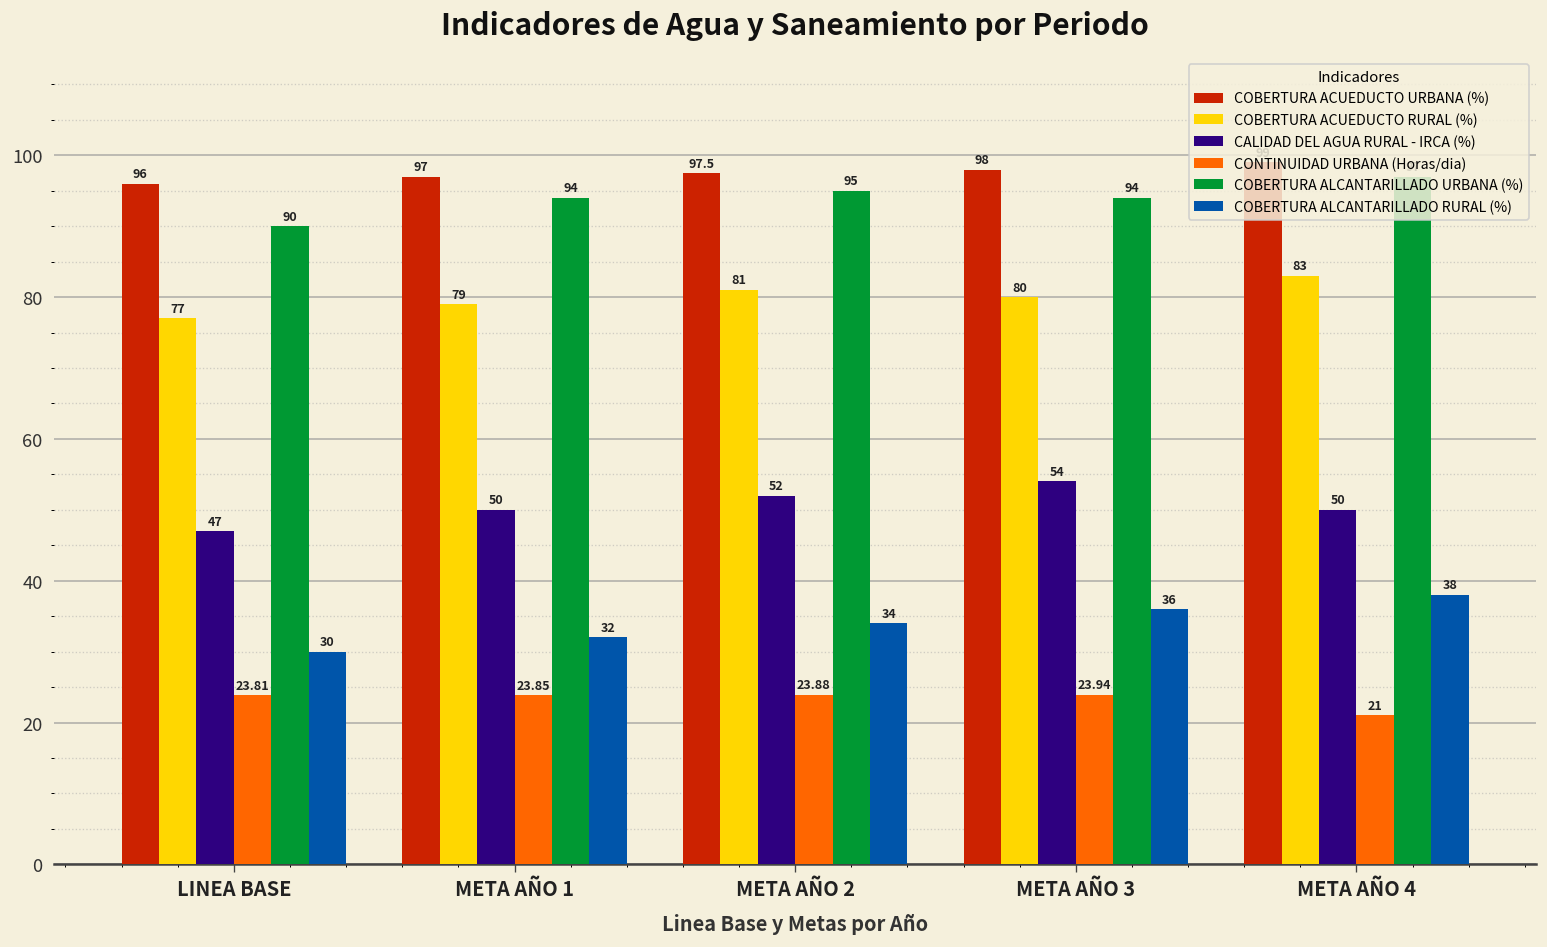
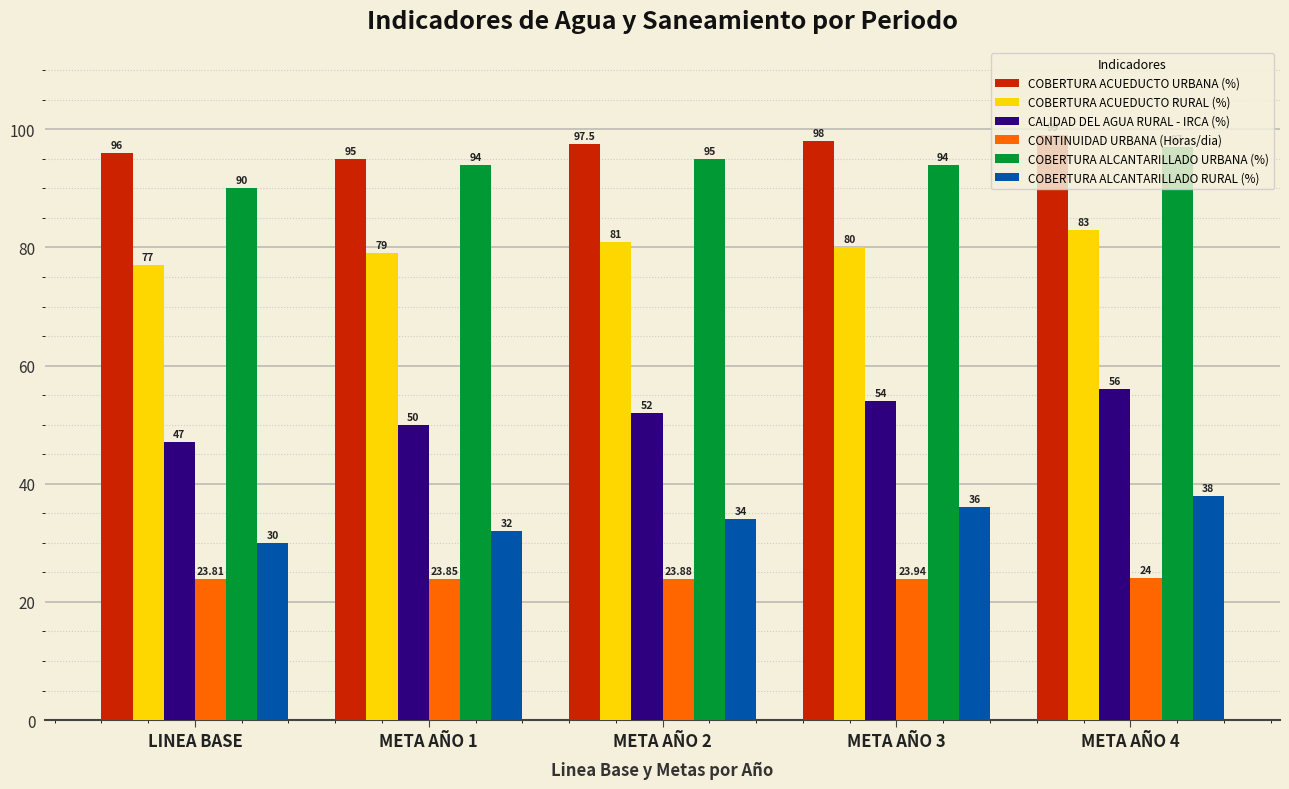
  {
    "COBERTURA ACUEDUCTO URBANA (%)": {
      "LINEA BASE": 96,
-     "META AÑO 1": 97,
+     "META AÑO 1": 95,
      "META AÑO 2": 97.5,
      "META AÑO 3": 98
    },
    "COBERTURA ACUEDUCTO RURAL (%)": {
      "LINEA BASE": 77,
      "META AÑO 1": 79,
      "META AÑO 2": 81,
      "META AÑO 3": 80,
      "META AÑO 4": 83
    },
    "CALIDAD DEL AGUA RURAL - IRCA (%)": {
      "LINEA BASE": 47,
      "META AÑO 1": 50,
      "META AÑO 2": 52,
      "META AÑO 3": 54,
-     "META AÑO 4": 50
+     "META AÑO 4": 56
    },
    "CONTINUIDAD URBANA (Horas/dia)": {
      "LINEA BASE": 23.81,
      "META AÑO 1": 23.85,
      "META AÑO 2": 23.88,
      "META AÑO 3": 23.94,
-     "META AÑO 4": 21
+     "META AÑO 4": 24
    },
    "COBERTURA ALCANTARILLADO URBANA (%)": {
      "LINEA BASE": 90,
      "META AÑO 1": 94,
      "META AÑO 2": 95,
      "META AÑO 3": 94
    },
    "COBERTURA ALCANTARILLADO RURAL (%)": {
      "LINEA BASE": 30,
      "META AÑO 1": 32,
      "META AÑO 2": 34,
      "META AÑO 3": 36,
      "META AÑO 4": 38
    }
  }
